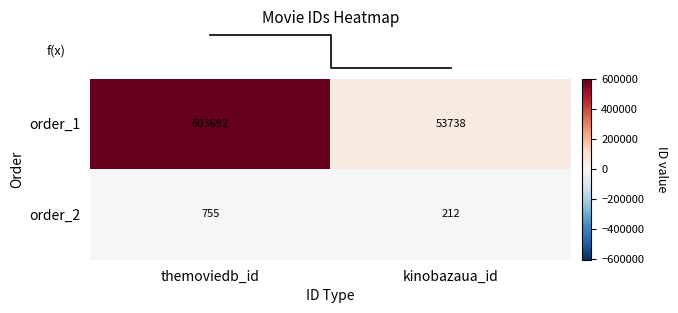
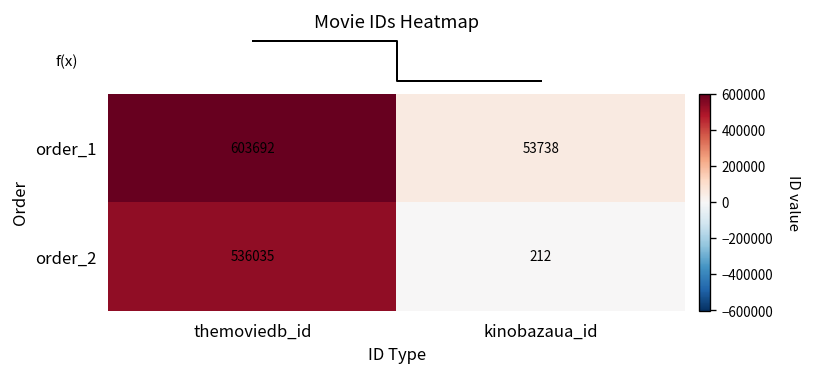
  {
    "order_1": {
      "themoviedb_id": 603692,
      "kinobazaua_id": 53738
    },
    "order_2": {
-     "themoviedb_id": 755,
+     "themoviedb_id": 536035,
      "kinobazaua_id": 212
    }
  }
